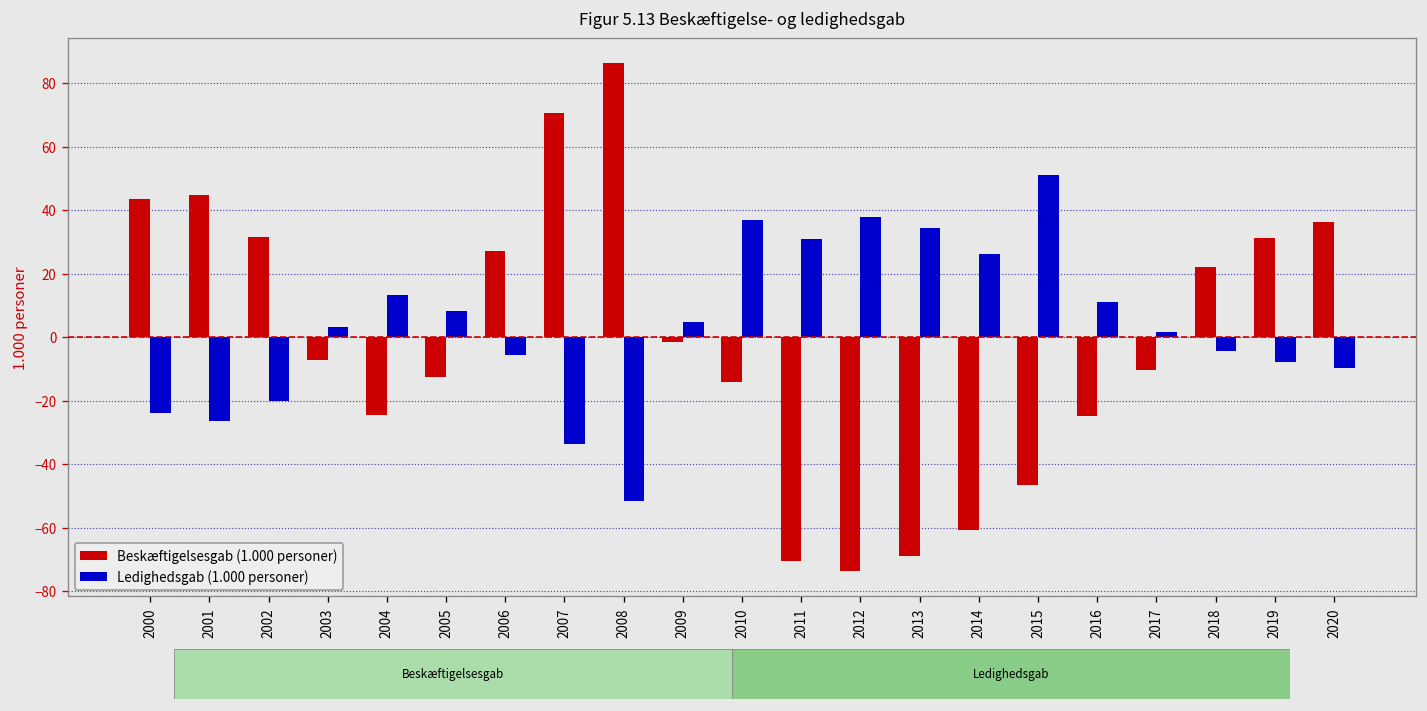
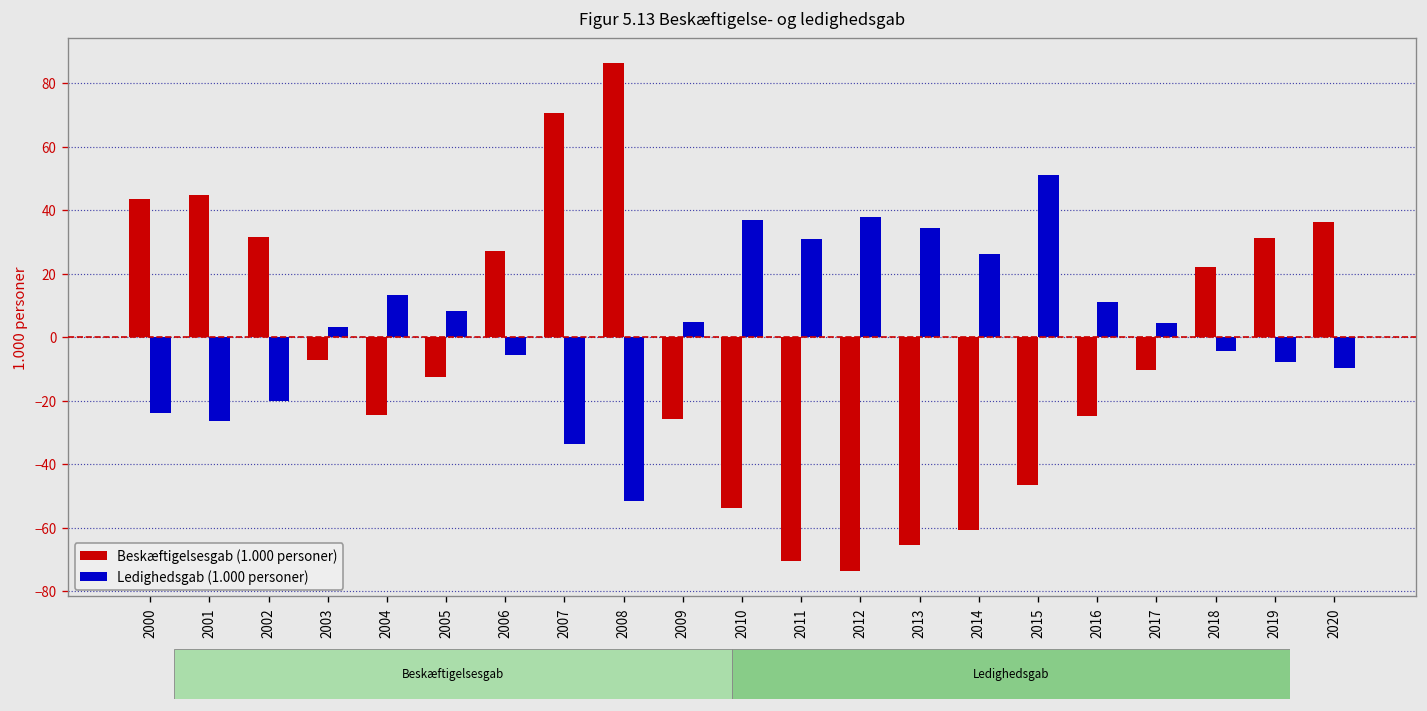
  {
    "Beskæftigelsesgab (1.000 personer)": {
      "2000": 44,
      "2001": 45,
      "2002": 32,
      "2003": -7,
      "2004": -25,
      "2005": -12,
      "2006": 27,
      "2007": 71,
      "2008": 86,
-     "2009": -2,
-     "2010": -14,
+     "2009": -26,
+     "2010": -54,
      "2011": -71,
      "2012": -74,
-     "2013": -69,
+     "2013": -66,
      "2014": -61,
      "2015": -47,
      "2016": -25,
      "2017": -10,
      "2018": 22,
      "2019": 31,
      "2020": 36
    },
    "Ledighedsgab (1.000 personer)": {
      "2000": -24,
      "2001": -26,
      "2002": -20,
      "2003": 3,
      "2004": 13,
      "2005": 8,
      "2006": -6,
      "2007": -34,
      "2008": -52,
      "2009": 5,
      "2010": 37,
      "2011": 31,
      "2012": 38,
      "2013": 34,
      "2014": 26,
      "2015": 51,
      "2016": 11,
-     "2017": 2,
+     "2017": 5,
      "2018": -4,
      "2019": -8,
      "2020": -10
    }
  }
